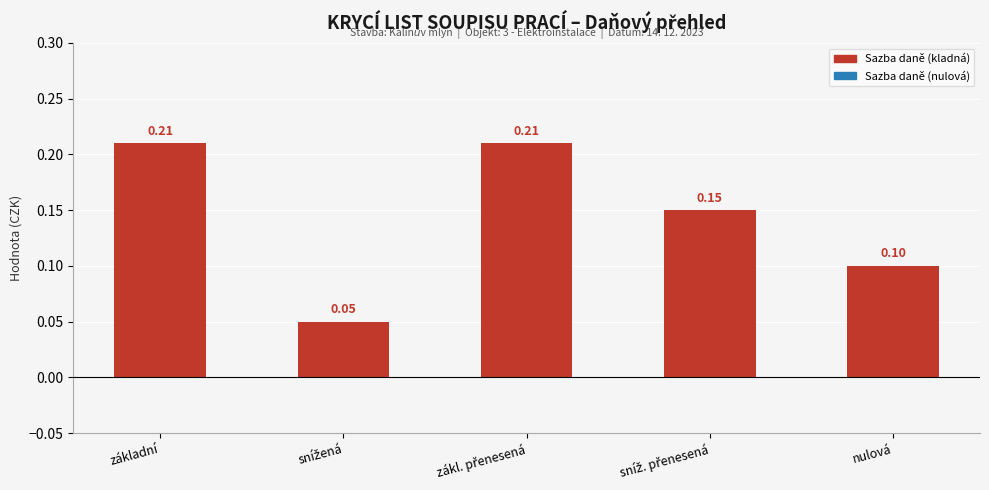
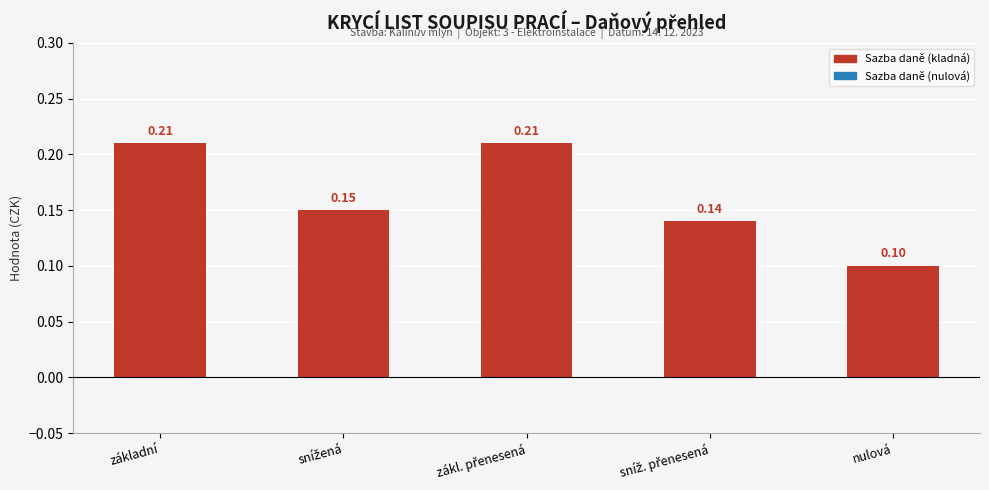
  {
    "základní": 0.21,
-   "snížená": 0.05,
+   "snížená": 0.15,
    "zákl. přenesená": 0.21,
-   "sníž. přenesená": 0.15,
+   "sníž. přenesená": 0.14,
    "nulová": 0.10
  }
